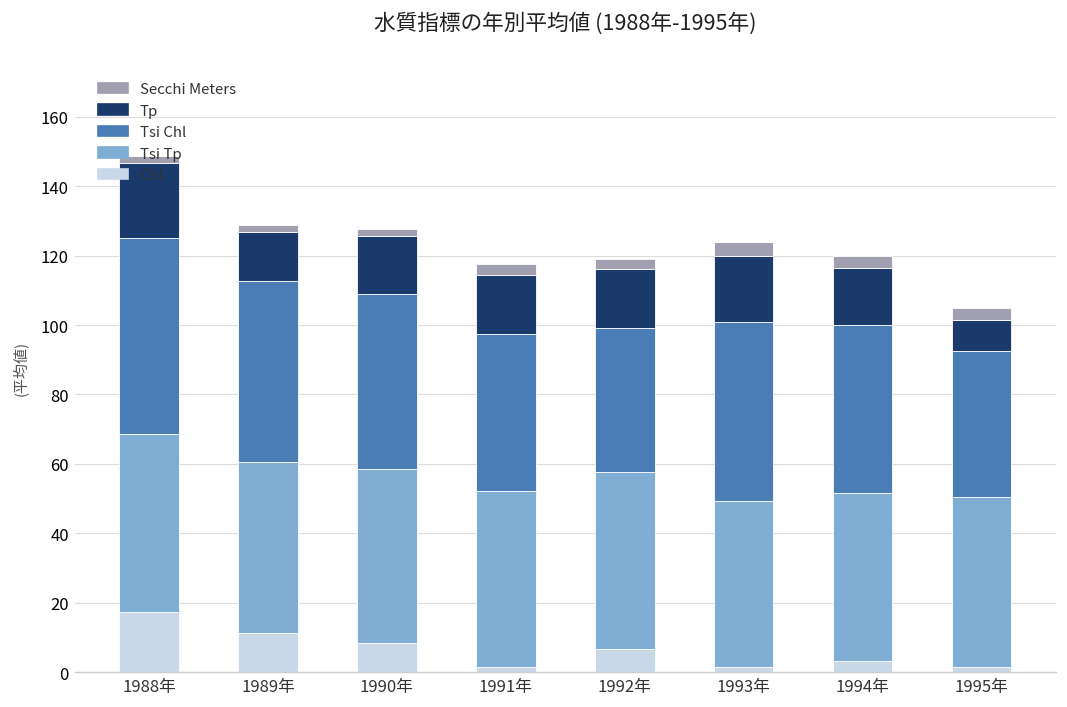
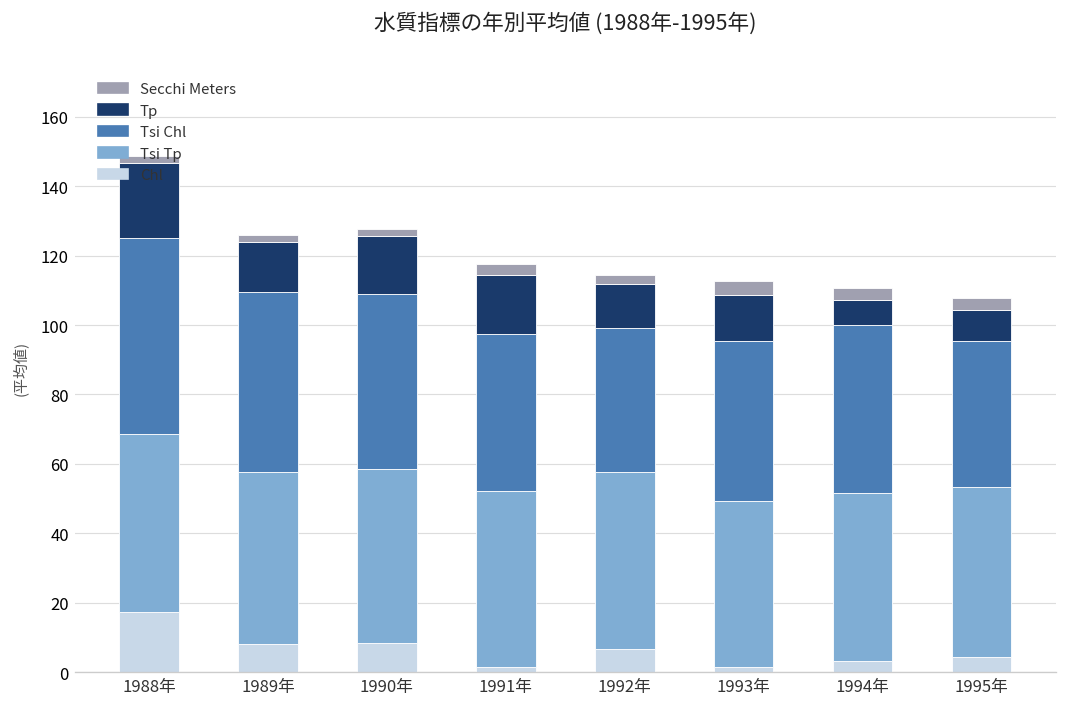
  {
    "Chl": {
      "1988年": 18,
-     "1989年": 11,
+     "1989年": 8,
      "1990年": 9,
      "1991年": 2,
      "1992年": 7,
      "1993年": 2,
      "1994年": 3,
-     "1995年": 2
+     "1995年": 4
    },
    "Tsi Chl": {
      "1988年": 57,
      "1989年": 52,
      "1990年": 51,
      "1991年": 45,
      "1992年": 42,
-     "1993年": 52,
+     "1993年": 46,
      "1994年": 48,
      "1995年": 42
    },
    "Tp": {
      "1988年": 22,
      "1989年": 14,
      "1990年": 17,
      "1991年": 17,
-     "1992年": 17,
-     "1993年": 19,
-     "1994年": 16,
+     "1992年": 13,
+     "1993年": 13,
+     "1994年": 7,
      "1995年": 9
    }
  }
